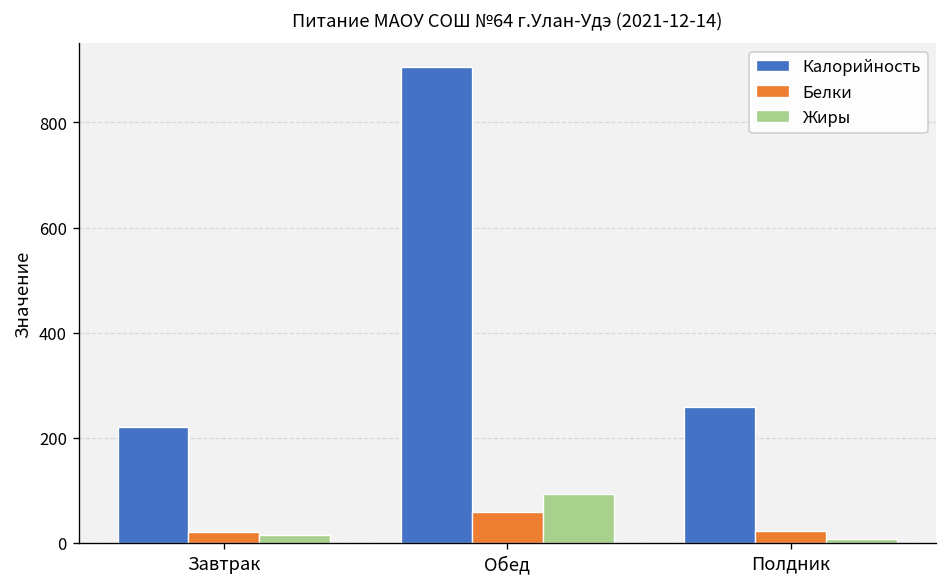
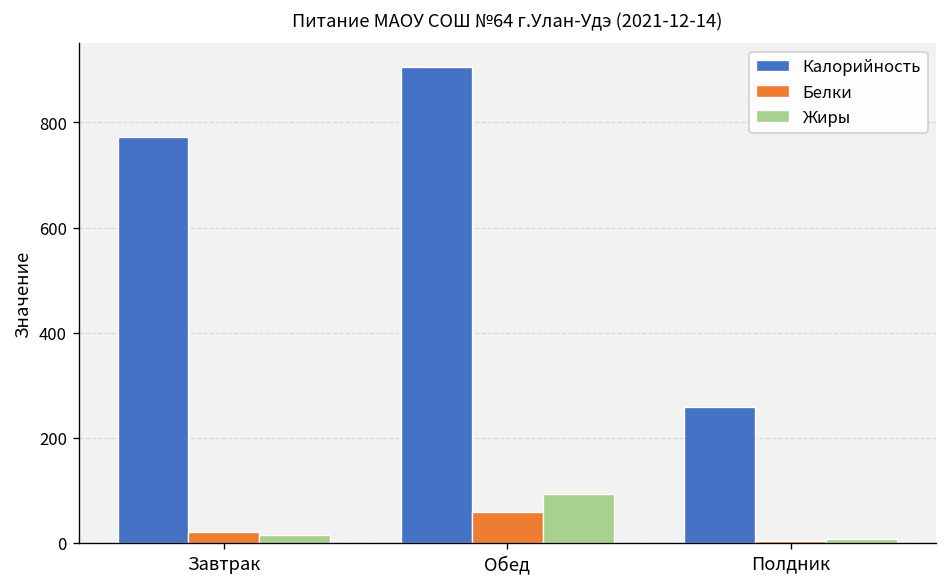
  {
    "Калорийность": {
-     "Завтрак": 220,
+     "Завтрак": 770,
      "Обед": 910,
      "Полдник": 260
    },
    "Белки": {
      "Завтрак": 20,
      "Обед": 60,
-     "Полдник": 20
+     "Полдник": 0
    },
    "Жиры": {
      "Завтрак": 10,
      "Обед": 90,
      "Полдник": 10
    }
  }
